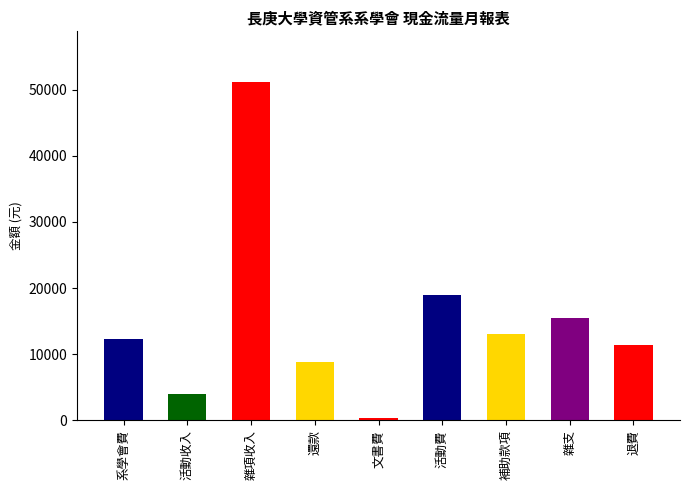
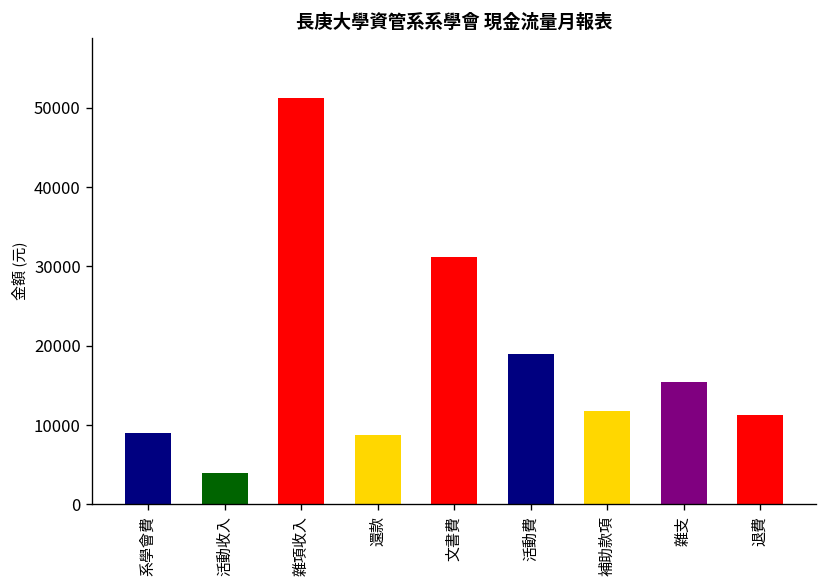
  {
-   "系學會費": 12000,
+   "系學會費": 9000,
    "活動收入": 4000,
    "雜項收入": 51000,
    "還款": 9000,
-   "文書費": 0,
+   "文書費": 31000,
    "活動費": 19000,
-   "補助款項": 13000,
+   "補助款項": 12000,
    "雜支": 15000,
    "退費": 11000
  }
